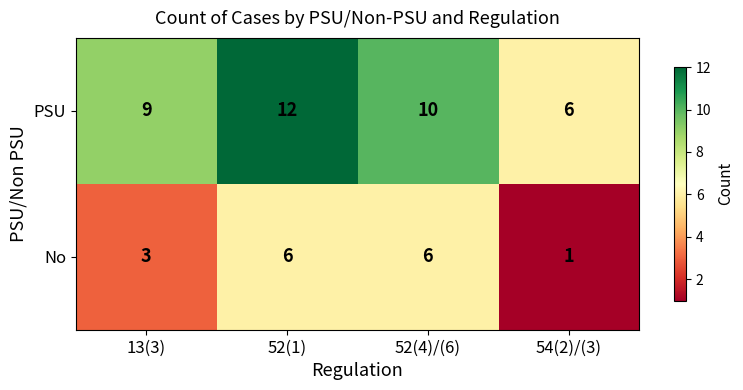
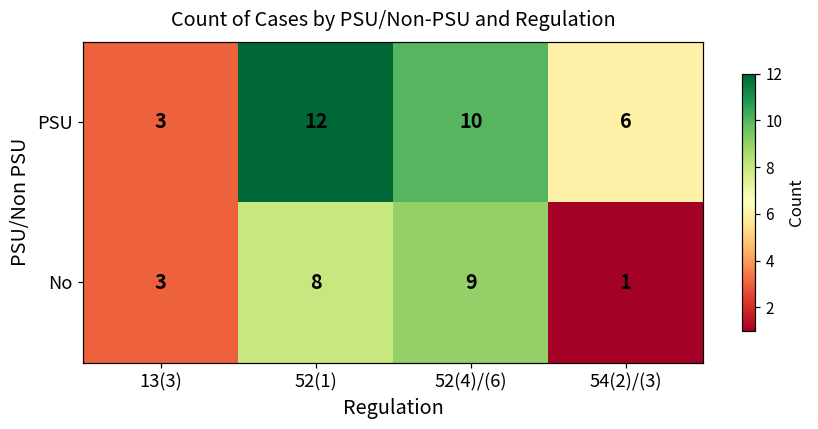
  {
    "PSU": {
-     "13(3)": 9,
+     "13(3)": 3,
      "52(1)": 12,
      "52(4)/(6)": 10,
      "54(2)/(3)": 6
    },
    "No": {
      "13(3)": 3,
-     "52(1)": 6,
-     "52(4)/(6)": 6,
+     "52(1)": 8,
+     "52(4)/(6)": 9,
      "54(2)/(3)": 1
    }
  }
